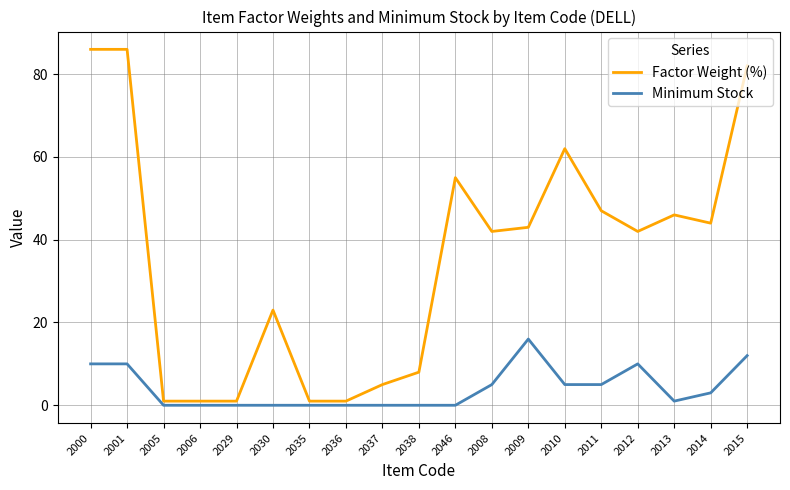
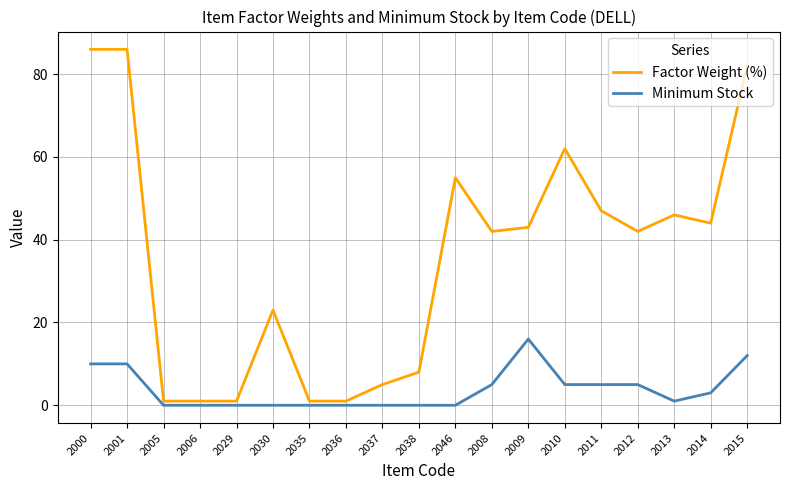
  {
    "Factor Weight (%)": {
      "2000": 86,
      "2001": 86,
      "2005": 1,
      "2006": 1,
      "2029": 1,
      "2030": 23,
      "2035": 1,
      "2036": 1,
      "2037": 5,
      "2038": 8,
      "2046": 55,
      "2008": 42,
      "2009": 43,
      "2010": 62,
      "2011": 47,
      "2012": 42,
      "2013": 46,
      "2014": 44
    },
    "Minimum Stock": {
      "2000": 10,
      "2001": 10,
      "2005": 0,
      "2006": 0,
      "2029": 0,
      "2030": 0,
      "2035": 0,
      "2036": 0,
      "2037": 0,
      "2038": 0,
      "2046": 0,
      "2008": 5,
      "2009": 16,
      "2010": 5,
      "2011": 5,
-     "2012": 10,
+     "2012": 5,
      "2013": 1,
      "2014": 3,
      "2015": 12
    }
  }
